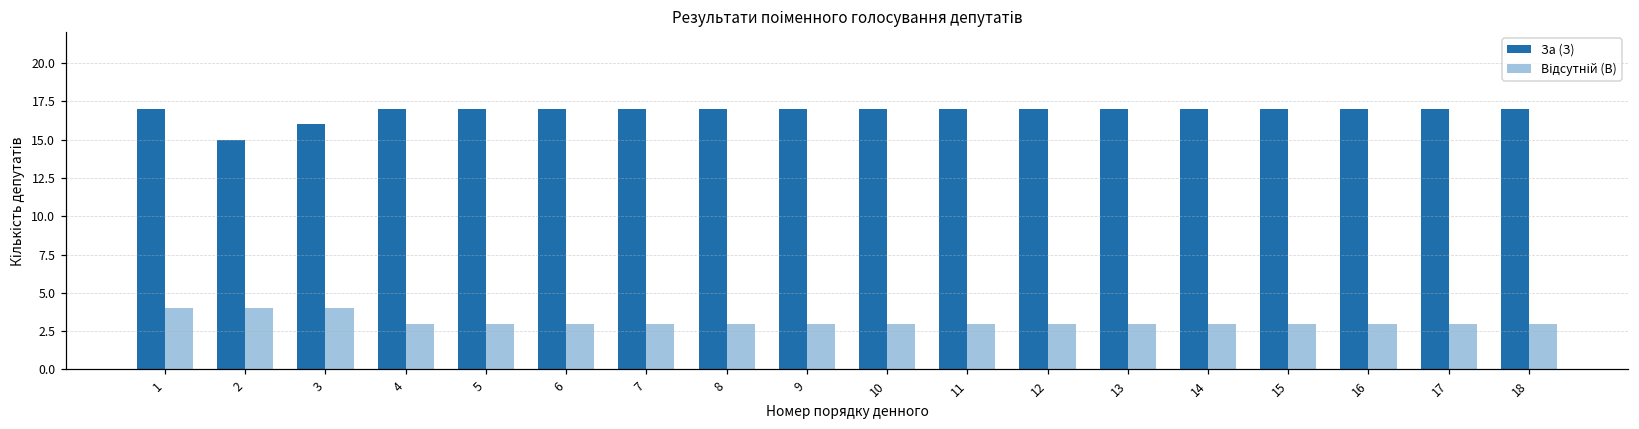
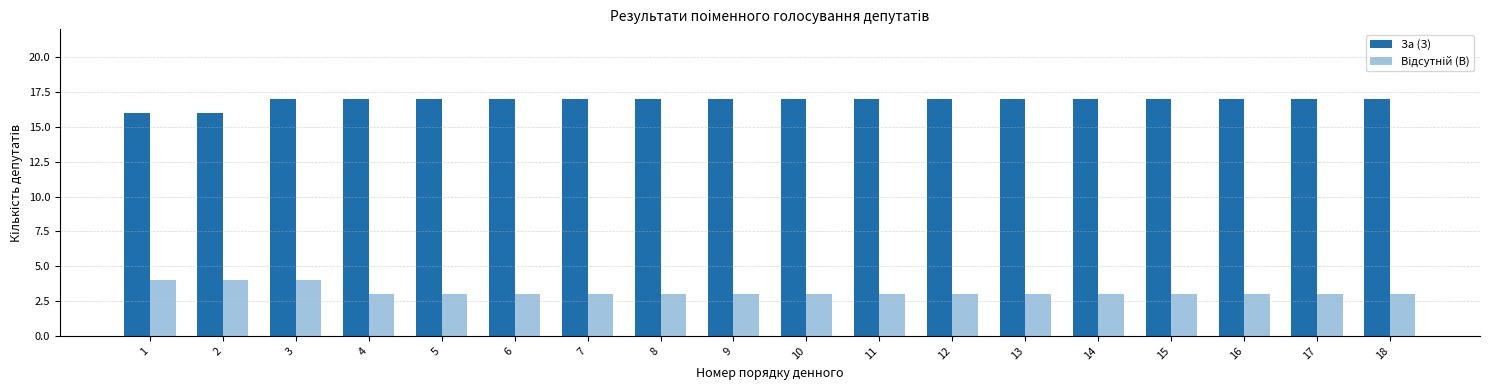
  {
    "За (З)": {
-     "1": 17,
-     "2": 15,
-     "3": 16,
+     "1": 16,
+     "2": 16,
+     "3": 17,
      "4": 17,
      "5": 17,
      "6": 17,
      "7": 17,
      "8": 17,
      "9": 17,
      "10": 17,
      "11": 17,
      "12": 17,
      "13": 17,
      "14": 17,
      "15": 17,
      "16": 17,
      "17": 17,
      "18": 17
    },
    "Відсутній (В)": {
      "1": 4,
      "2": 4,
      "3": 4,
      "4": 3,
      "5": 3,
      "6": 3,
      "7": 3,
      "8": 3,
      "9": 3,
      "10": 3,
      "11": 3,
      "12": 3,
      "13": 3,
      "14": 3,
      "15": 3,
      "16": 3,
      "17": 3,
      "18": 3
    }
  }
